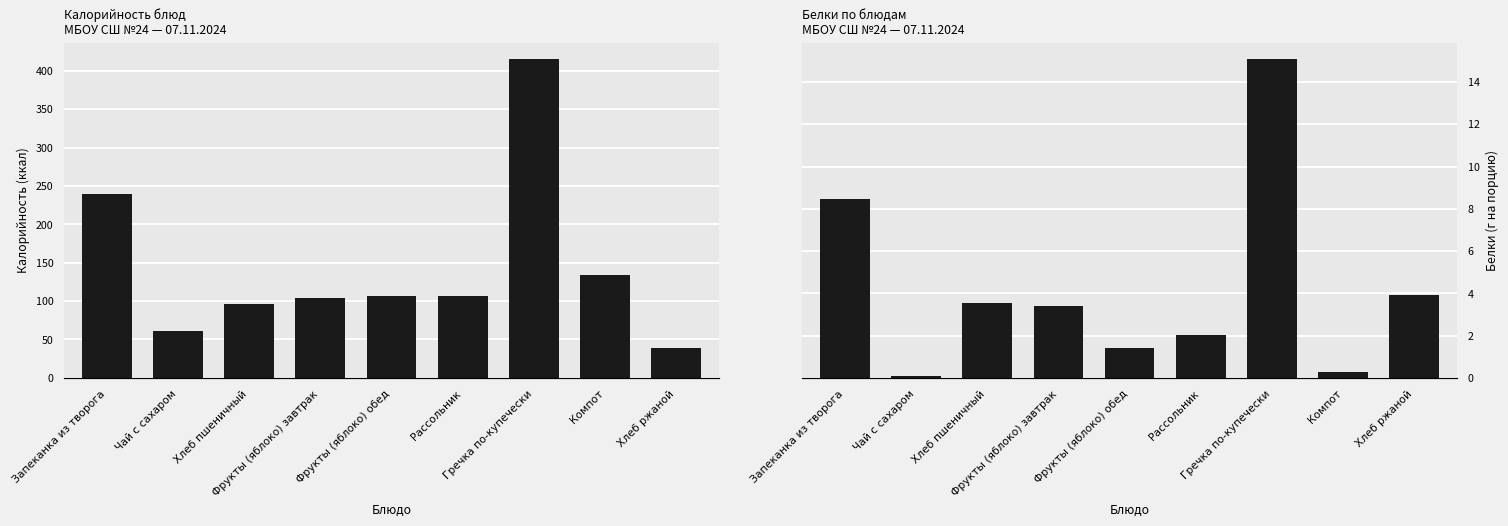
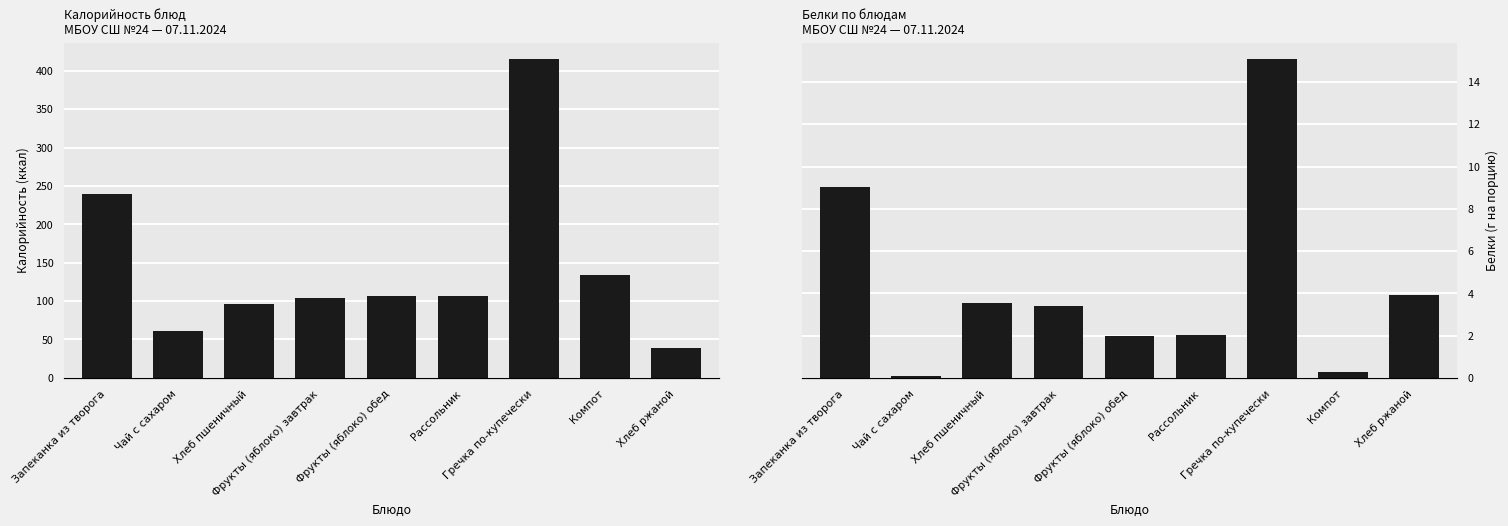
  {
    "Калорийность блюд МБОУ СШ №24 — 07.11.2024": {
      "Запеканка из творога": 240,
      "Чай с сахаром": 60,
      "Хлеб пшеничный": 100,
      "Фрукты (яблоко) завтрак": 100,
      "Фрукты (яблоко) обед": 110,
      "Рассольник": 110,
      "Гречка по-купечески": 420,
      "Компот": 130,
      "Хлеб ржаной": 40
    },
    "Белки по блюдам МБОУ СШ №24 — 07.11.2024": {
-     "Запеканка из творога": 8.5,
+     "Запеканка из творога": 9.0,
      "Хлеб пшеничный": 3.5,
      "Фрукты (яблоко) завтрак": 3.4,
-     "Фрукты (яблоко) обед": 1.4,
+     "Фрукты (яблоко) обед": 2.0,
      "Рассольник": 2.0,
      "Гречка по-купечески": 15.1,
      "Компот": 0.3,
      "Хлеб ржаной": 3.9
    }
  }
